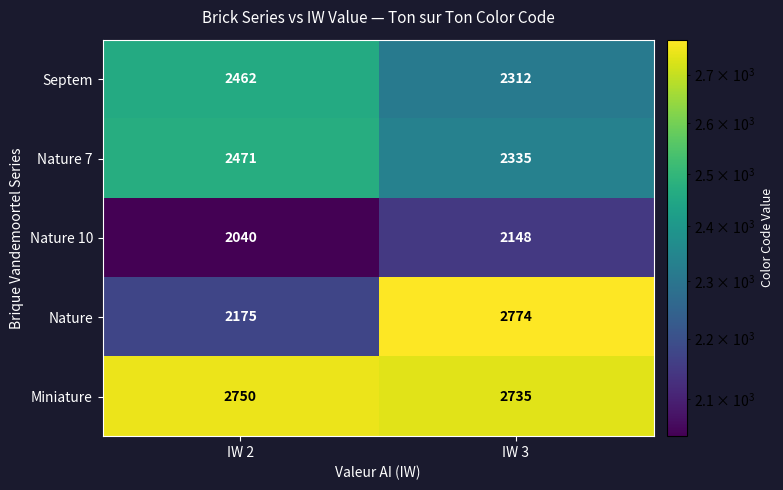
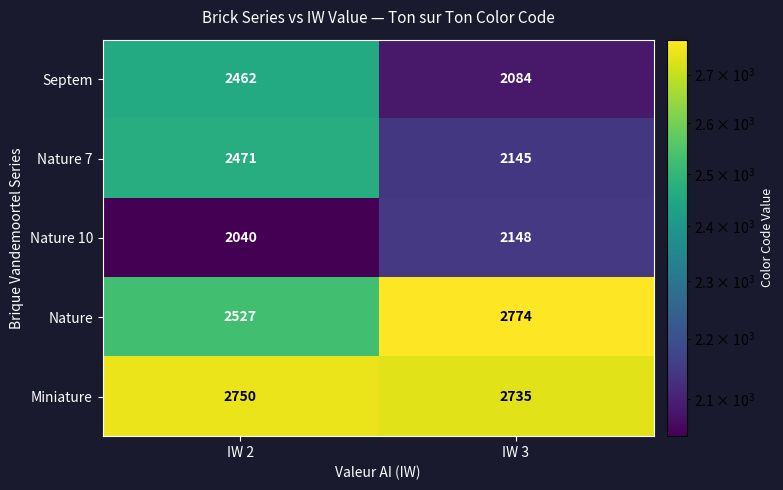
  {
    "Septem": {
      "IW 2": 2462,
-     "IW 3": 2312
+     "IW 3": 2084
    },
    "Nature 7": {
      "IW 2": 2471,
-     "IW 3": 2335
+     "IW 3": 2145
    },
    "Nature 10": {
      "IW 2": 2040,
      "IW 3": 2148
    },
    "Nature": {
-     "IW 2": 2175,
+     "IW 2": 2527,
      "IW 3": 2774
    },
    "Miniature": {
      "IW 2": 2750,
      "IW 3": 2735
    }
  }
